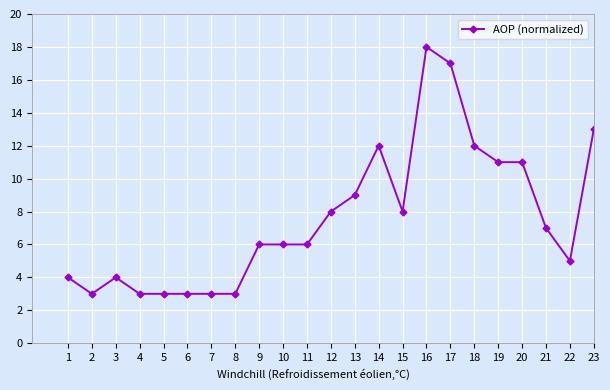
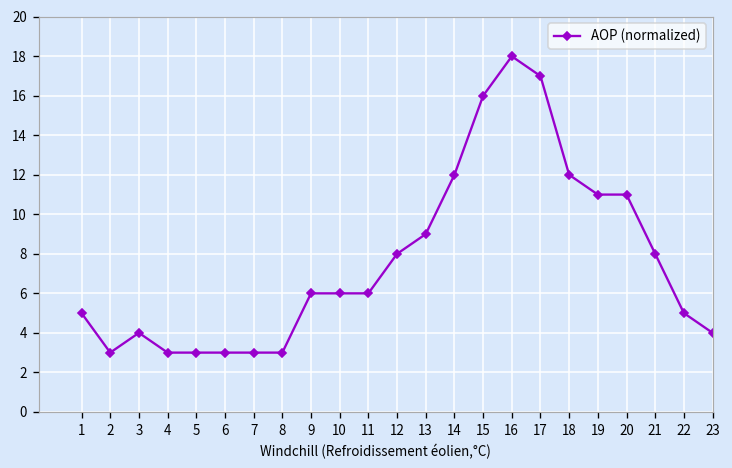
  {
-   "1": 4,
+   "1": 5,
    "2": 3,
    "3": 4,
    "4": 3,
    "5": 3,
    "6": 3,
    "7": 3,
    "8": 3,
    "9": 6,
    "10": 6,
    "11": 6,
    "12": 8,
    "13": 9,
    "14": 12,
-   "15": 8,
+   "15": 16,
    "16": 18,
    "17": 17,
    "18": 12,
    "19": 11,
    "20": 11,
-   "21": 7,
+   "21": 8,
    "22": 5,
-   "23": 13
+   "23": 4
  }
